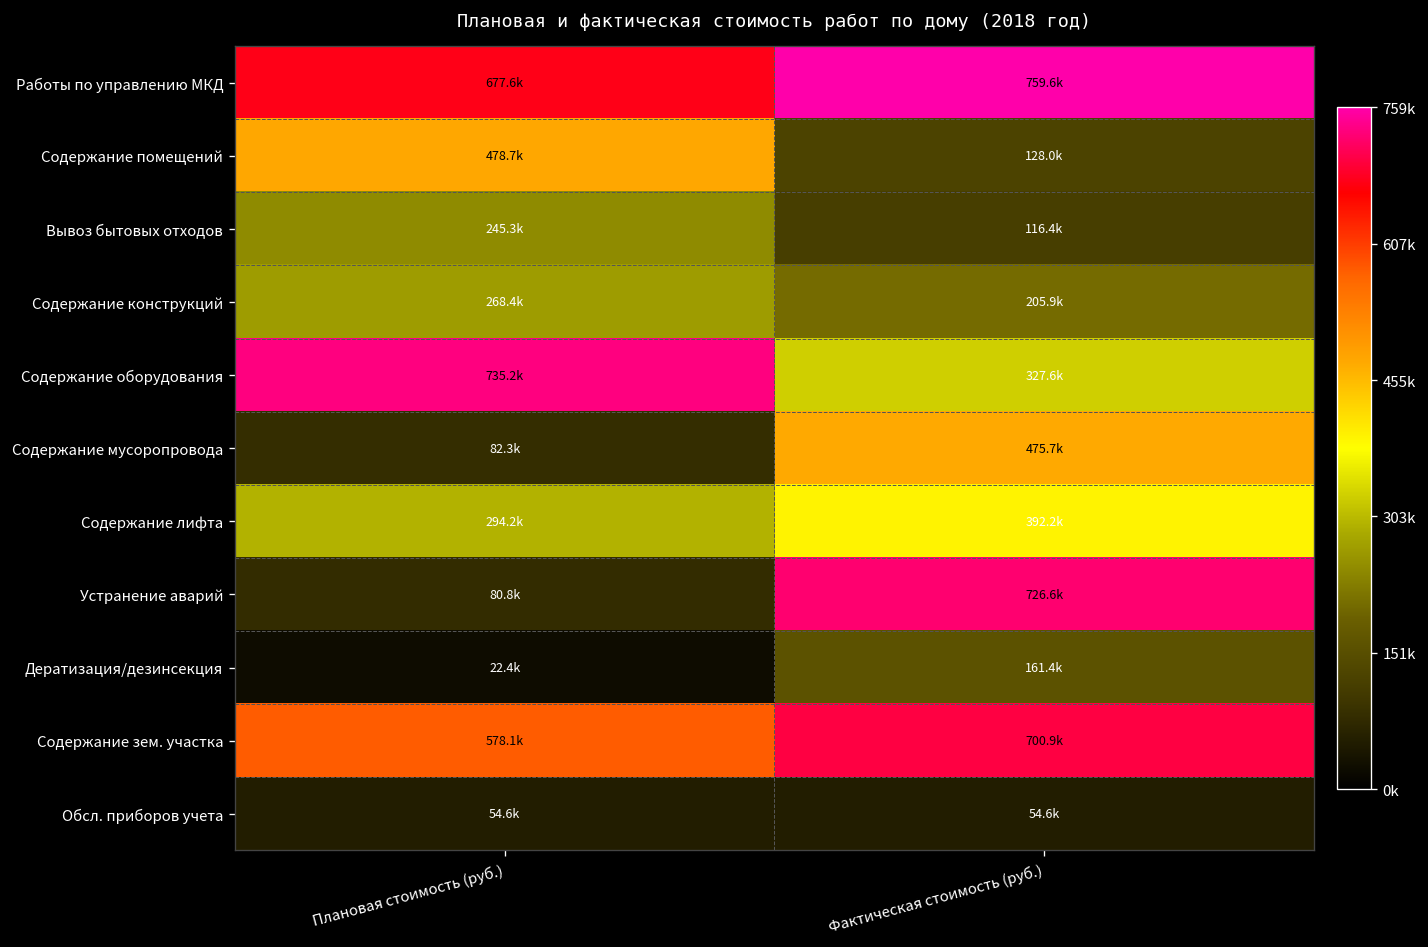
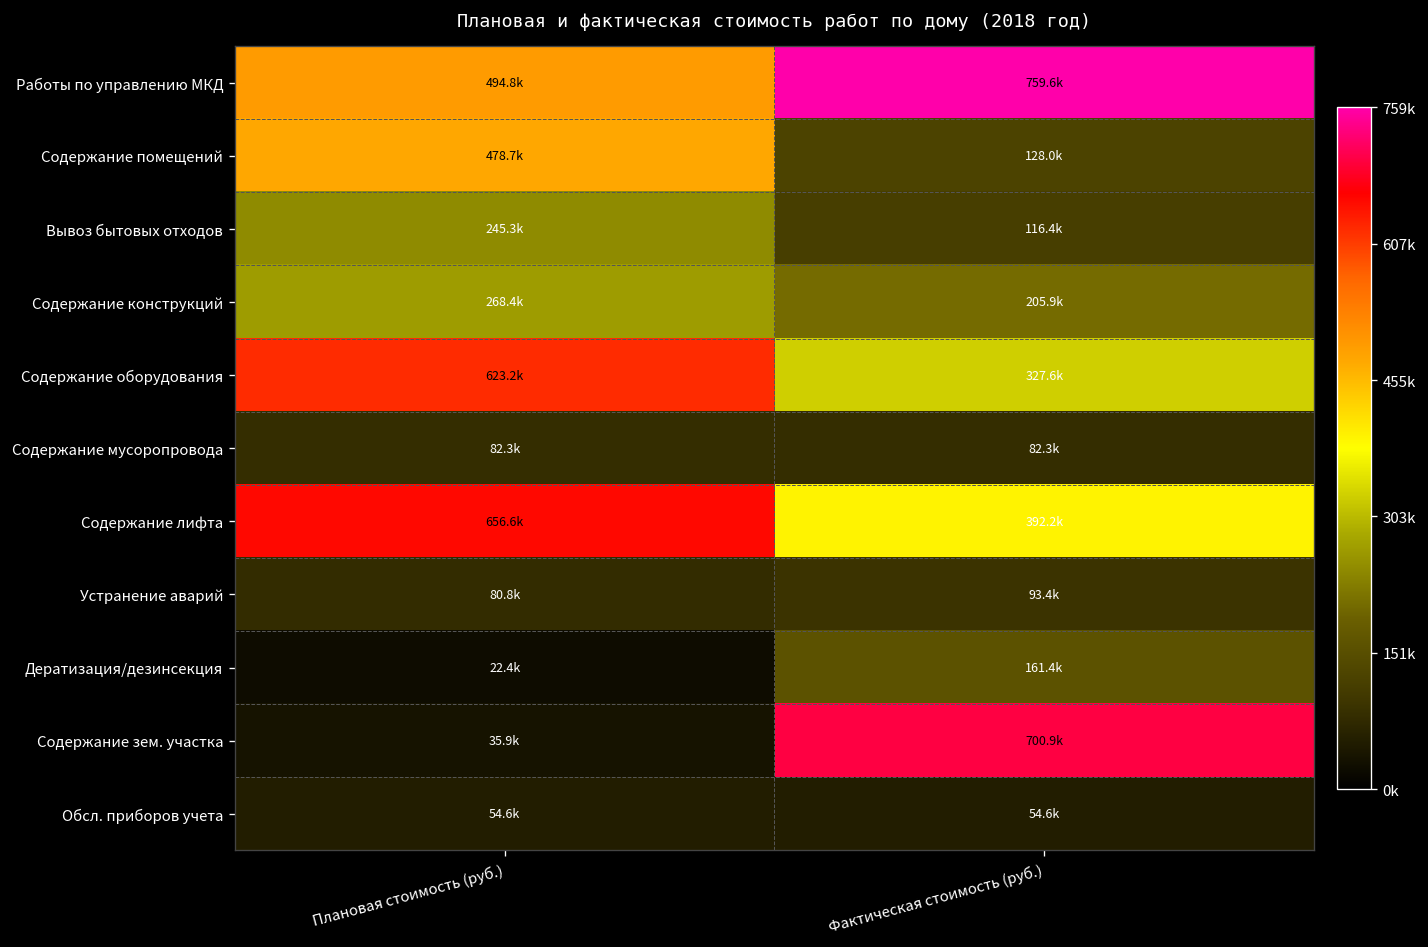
  {
    "Работы по управлению МКД": {
-     "Плановая стоимость (руб.)": "677.6k",
+     "Плановая стоимость (руб.)": "494.8k",
      "Фактическая стоимость (руб.)": "759.6k"
    },
    "Содержание помещений": {
      "Плановая стоимость (руб.)": "478.7k",
      "Фактическая стоимость (руб.)": "128.0k"
    },
    "Вывоз бытовых отходов": {
      "Плановая стоимость (руб.)": "245.3k",
      "Фактическая стоимость (руб.)": "116.4k"
    },
    "Содержание конструкций": {
      "Плановая стоимость (руб.)": "268.4k",
      "Фактическая стоимость (руб.)": "205.9k"
    },
    "Содержание оборудования": {
-     "Плановая стоимость (руб.)": "735.2k",
+     "Плановая стоимость (руб.)": "623.2k",
      "Фактическая стоимость (руб.)": "327.6k"
    },
    "Содержание мусоропровода": {
      "Плановая стоимость (руб.)": "82.3k",
-     "Фактическая стоимость (руб.)": "475.7k"
+     "Фактическая стоимость (руб.)": "82.3k"
    },
    "Содержание лифта": {
-     "Плановая стоимость (руб.)": "294.2k",
+     "Плановая стоимость (руб.)": "656.6k",
      "Фактическая стоимость (руб.)": "392.2k"
    },
    "Устранение аварий": {
      "Плановая стоимость (руб.)": "80.8k",
-     "Фактическая стоимость (руб.)": "726.6k"
+     "Фактическая стоимость (руб.)": "93.4k"
    },
    "Дератизация/дезинсекция": {
      "Плановая стоимость (руб.)": "22.4k",
      "Фактическая стоимость (руб.)": "161.4k"
    },
    "Содержание зем. участка": {
-     "Плановая стоимость (руб.)": "578.1k",
+     "Плановая стоимость (руб.)": "35.9k",
      "Фактическая стоимость (руб.)": "700.9k"
    },
    "Обсл. приборов учета": {
      "Плановая стоимость (руб.)": "54.6k",
      "Фактическая стоимость (руб.)": "54.6k"
    }
  }
